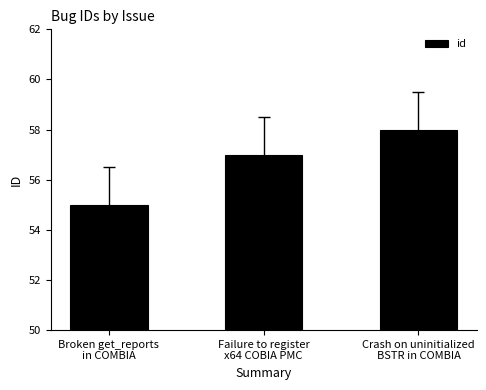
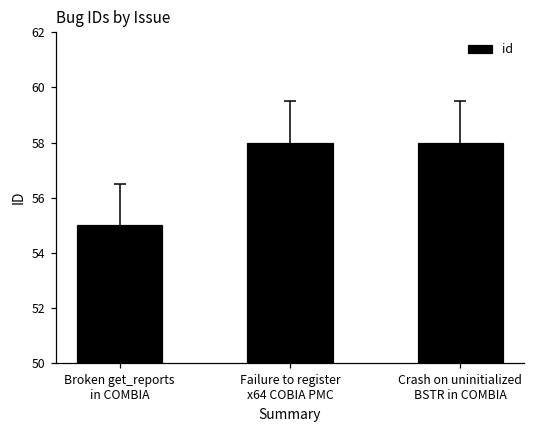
  {
    "id": {
      "Broken get_reports in COMBIA": 55,
-     "Failure to register x64 COBIA PMC": 57,
+     "Failure to register x64 COBIA PMC": 58,
      "Crash on uninitialized BSTR in COMBIA": 58
    }
  }
